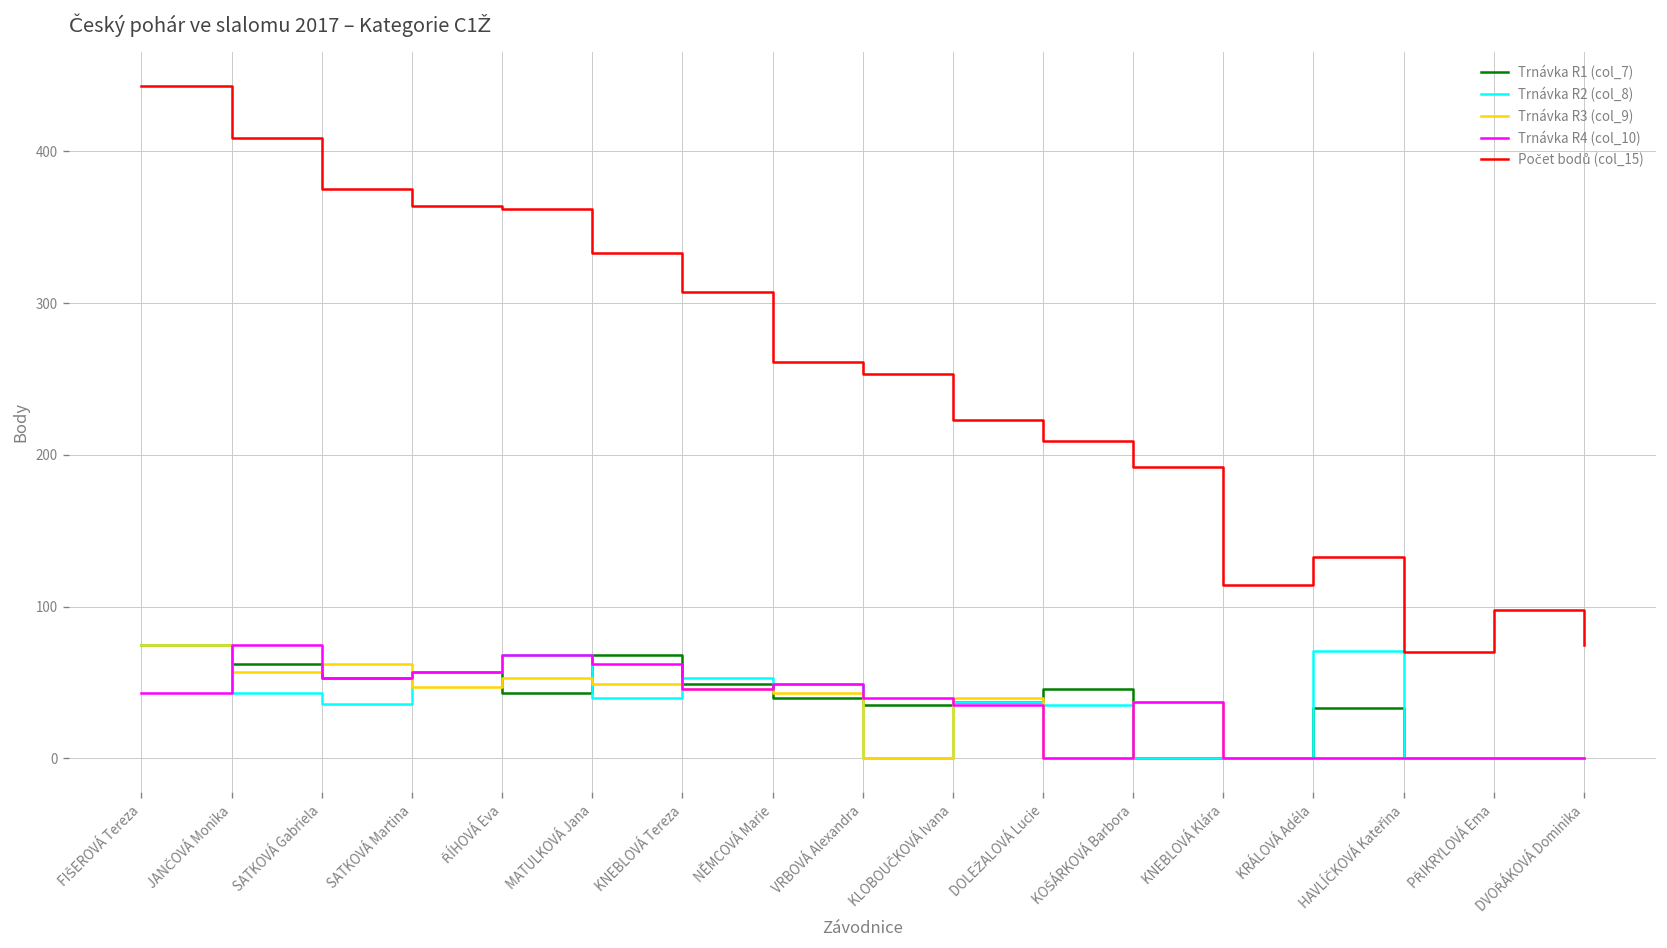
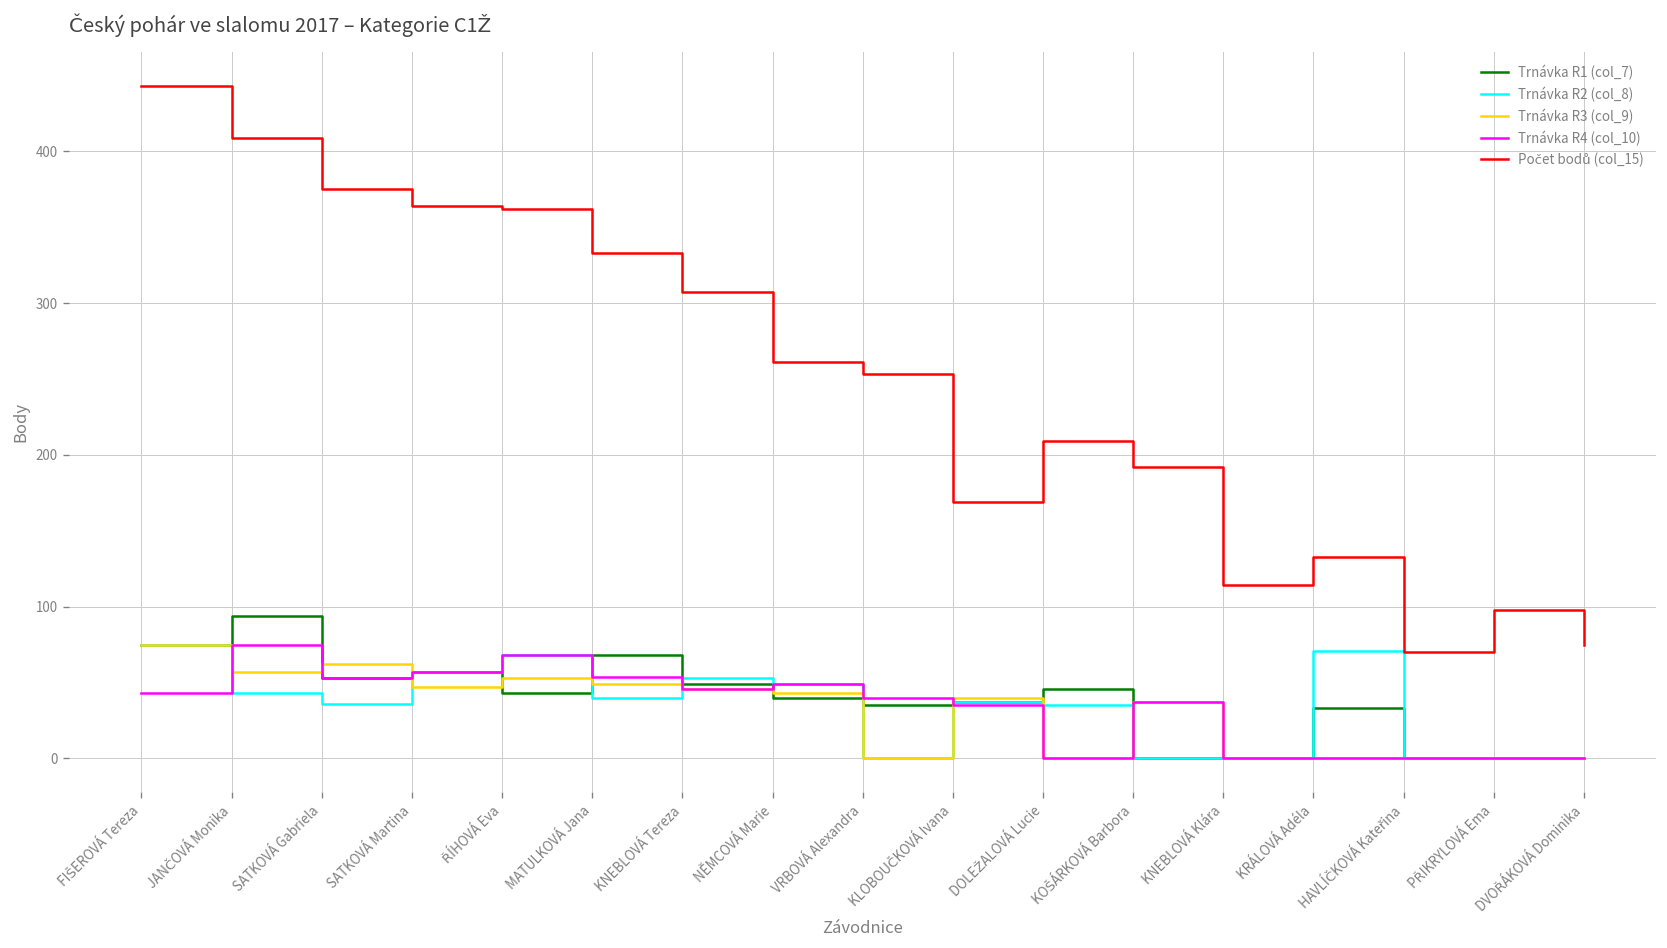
  {
    "Trnávka R1 (col_7)": {
-     "JANČOVÁ Monika": 62,
+     "JANČOVÁ Monika": 94,
      "ŘÍHOVÁ Eva": 43,
      "MATULKOVÁ Jana": 68,
      "KNEBLOVÁ Tereza": 49,
      "NĚMCOVÁ Marie": 40,
      "VRBOVÁ Alexandra": 35,
      "DOLEŽALOVÁ Lucie": 46,
      "KRÁLOVÁ Adéla": 33
    },
    "Trnávka R2 (col_8)": {
      "JANČOVÁ Monika": 43,
      "SATKOVÁ Gabriela": 36,
      "MATULKOVÁ Jana": 40,
      "KNEBLOVÁ Tereza": 53,
      "DOLEŽALOVÁ Lucie": 35,
      "KRÁLOVÁ Adéla": 71
    },
    "Trnávka R3 (col_9)": {
      "JANČOVÁ Monika": 57,
      "SATKOVÁ Gabriela": 62,
      "SATKOVÁ Martina": 47,
      "ŘÍHOVÁ Eva": 53,
      "MATULKOVÁ Jana": 49,
      "NĚMCOVÁ Marie": 43,
      "KLOBOUČKOVÁ Ivana": 40
    },
    "Trnávka R4 (col_10)": {
      "FIŠEROVÁ Tereza": 43,
      "JANČOVÁ Monika": 75,
-     "MATULKOVÁ Jana": 62,
+     "MATULKOVÁ Jana": 54,
      "VRBOVÁ Alexandra": 40
    },
    "Počet bodů (col_15)": {
      "FIŠEROVÁ Tereza": 443,
      "JANČOVÁ Monika": 409,
      "SATKOVÁ Gabriela": 375,
      "SATKOVÁ Martina": 364,
      "ŘÍHOVÁ Eva": 362,
      "MATULKOVÁ Jana": 333,
      "KNEBLOVÁ Tereza": 307,
      "NĚMCOVÁ Marie": 261,
      "VRBOVÁ Alexandra": 253,
-     "KLOBOUČKOVÁ Ivana": 223,
+     "KLOBOUČKOVÁ Ivana": 169,
      "DOLEŽALOVÁ Lucie": 209,
      "KOŠÁRKOVÁ Barbora": 192,
      "KNEBLOVÁ Klára": 114,
      "KRÁLOVÁ Adéla": 133,
      "HAVLÍČKOVÁ Kateřina": 70,
      "PŘIKRYLOVÁ Ema": 98,
      "DVOŘÁKOVÁ Dominika": 75
    }
  }
